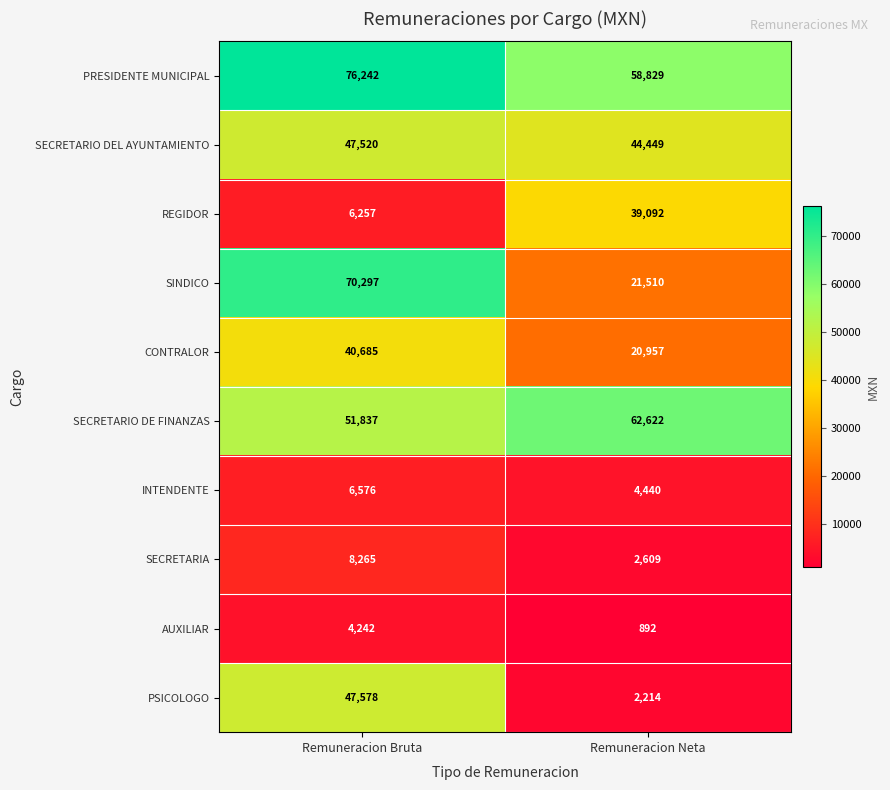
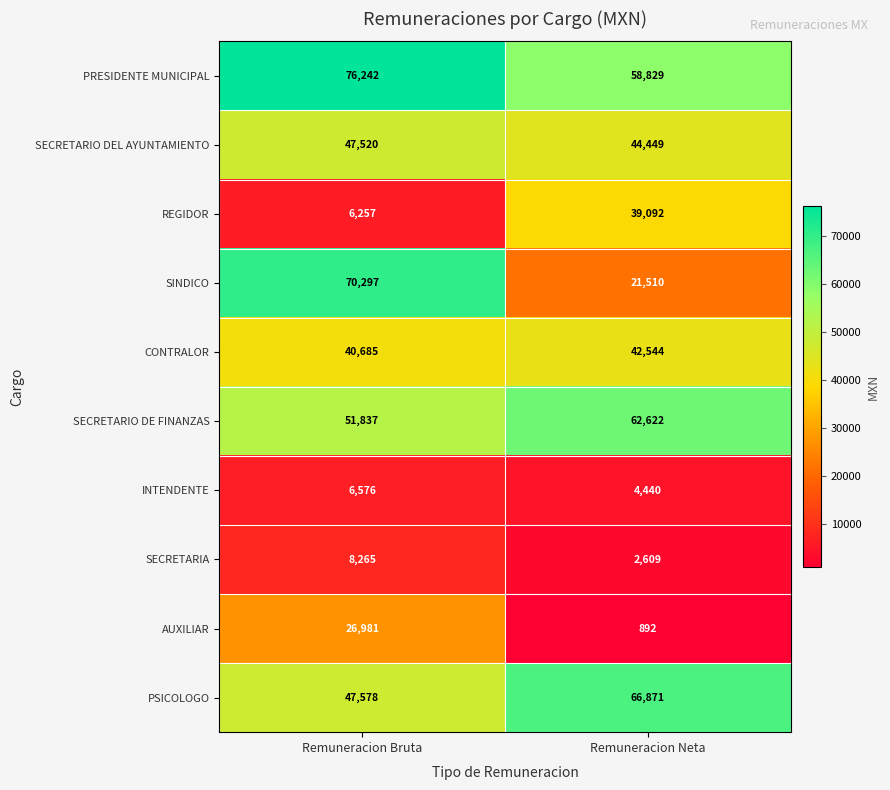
  {
    "PRESIDENTE MUNICIPAL": {
      "Remuneracion Bruta": "76,242",
      "Remuneracion Neta": "58,829"
    },
    "SECRETARIO DEL AYUNTAMIENTO": {
      "Remuneracion Bruta": "47,520",
      "Remuneracion Neta": "44,449"
    },
    "REGIDOR": {
      "Remuneracion Bruta": "6,257",
      "Remuneracion Neta": "39,092"
    },
    "SINDICO": {
      "Remuneracion Bruta": "70,297",
      "Remuneracion Neta": "21,510"
    },
    "CONTRALOR": {
      "Remuneracion Bruta": "40,685",
-     "Remuneracion Neta": "20,957"
+     "Remuneracion Neta": "42,544"
    },
    "SECRETARIO DE FINANZAS": {
      "Remuneracion Bruta": "51,837",
      "Remuneracion Neta": "62,622"
    },
    "INTENDENTE": {
      "Remuneracion Bruta": "6,576",
      "Remuneracion Neta": "4,440"
    },
    "SECRETARIA": {
      "Remuneracion Bruta": "8,265",
      "Remuneracion Neta": "2,609"
    },
    "AUXILIAR": {
-     "Remuneracion Bruta": "4,242",
+     "Remuneracion Bruta": "26,981",
      "Remuneracion Neta": "892"
    },
    "PSICOLOGO": {
      "Remuneracion Bruta": "47,578",
-     "Remuneracion Neta": "2,214"
+     "Remuneracion Neta": "66,871"
    }
  }
